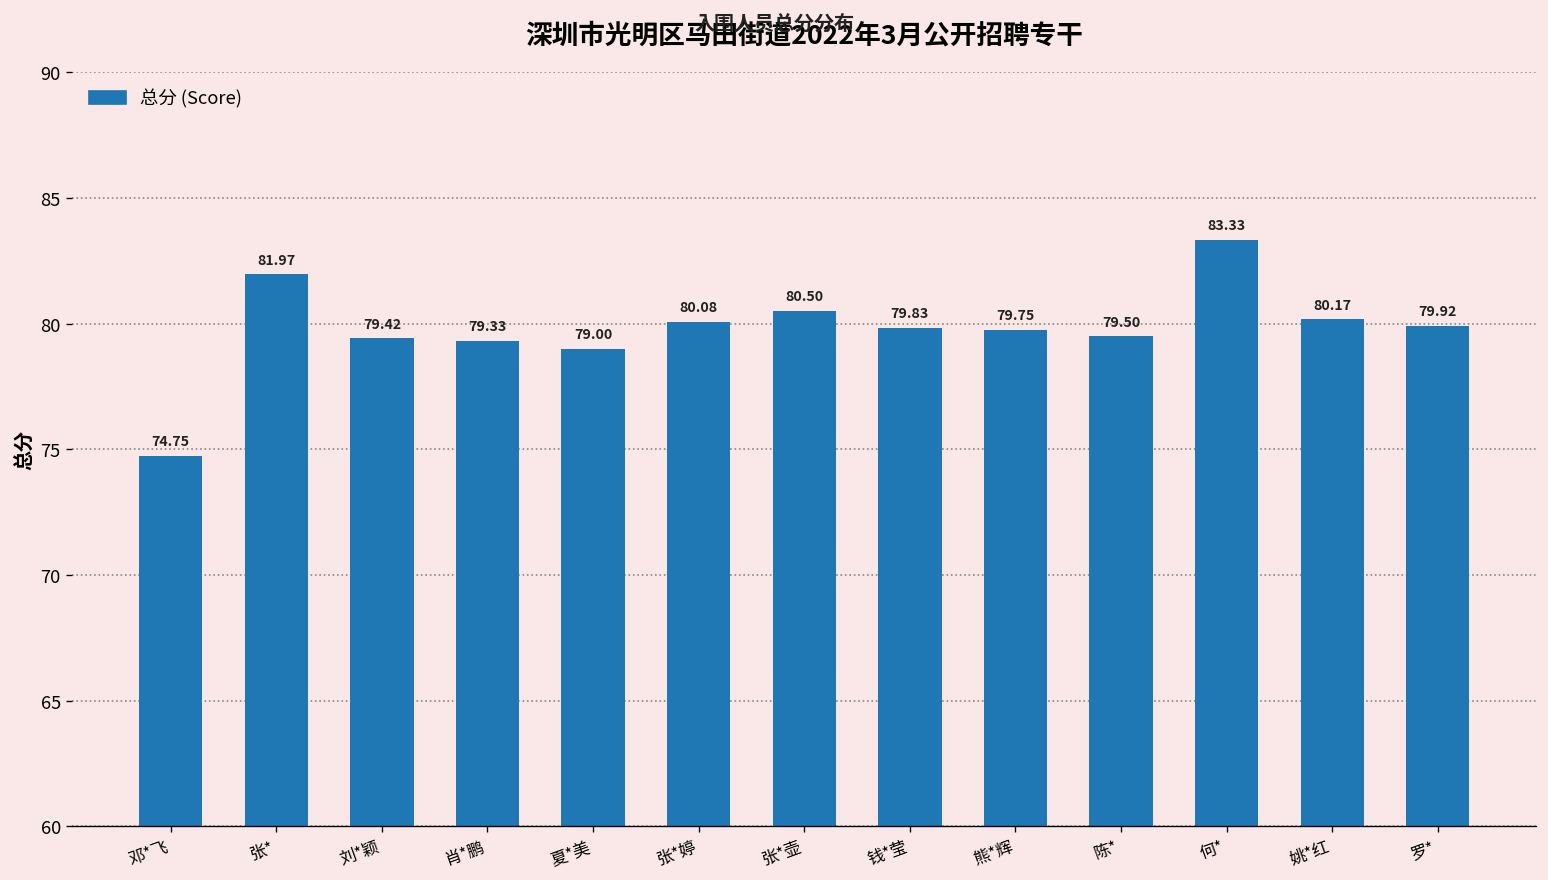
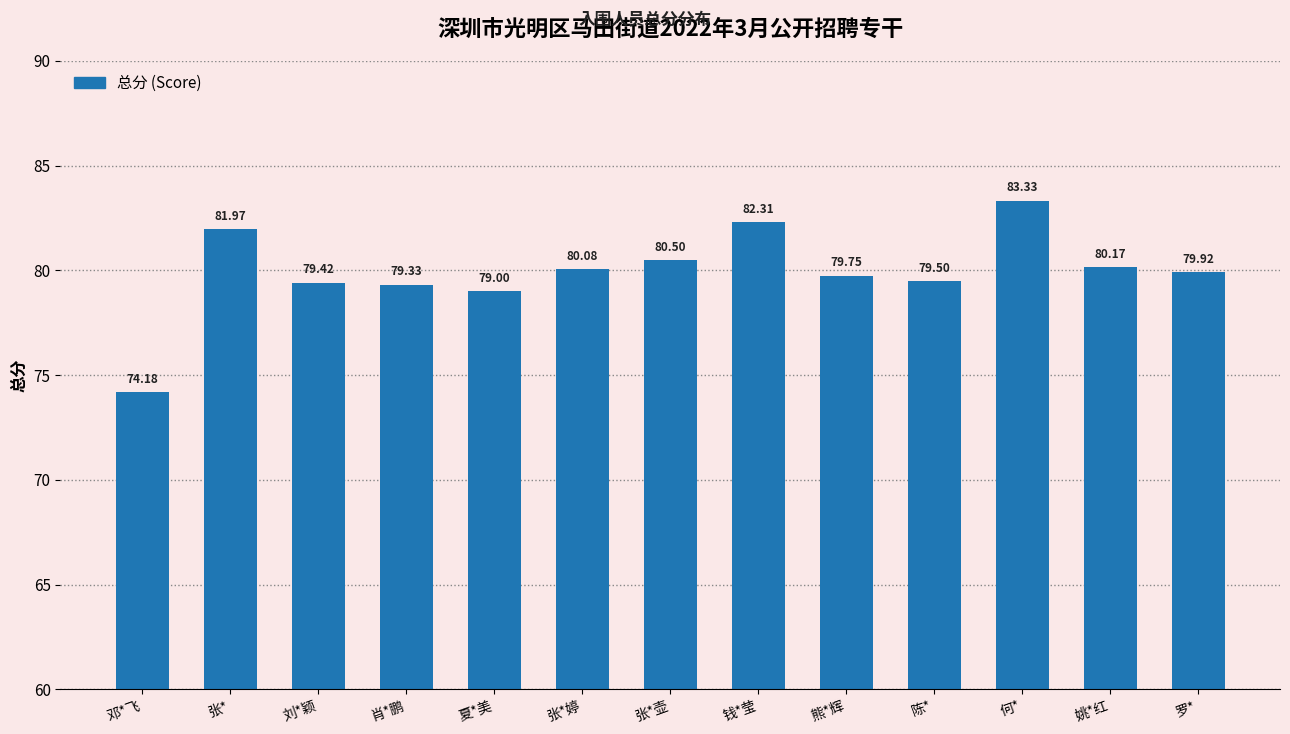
  {
-   "邓*飞": 74.75,
+   "邓*飞": 74.18,
    "张*": 81.97,
    "刘*颖": 79.42,
    "肖*鹏": 79.33,
    "夏*美": 79.00,
    "张*婷": 80.08,
    "张*壶": 80.50,
-   "钱*莹": 79.83,
+   "钱*莹": 82.31,
    "熊*辉": 79.75,
    "陈*": 79.50,
    "何*": 83.33,
    "姚*红": 80.17,
    "罗*": 79.92
  }
